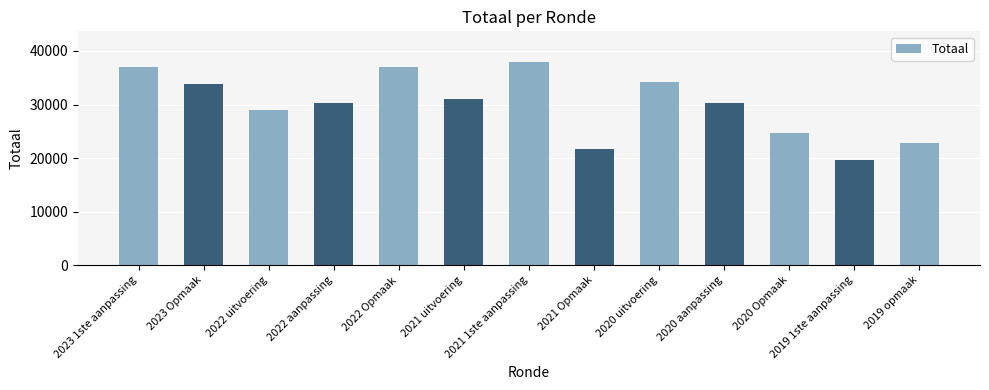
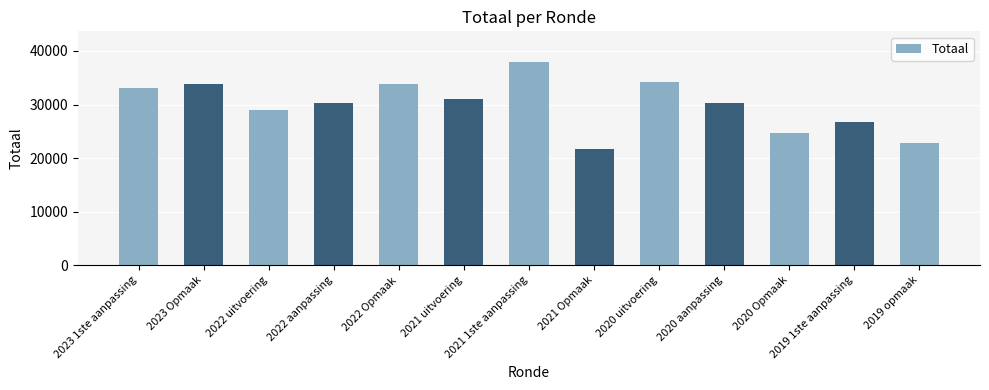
  {
-   "2023 1ste aanpassing": 37000,
+   "2023 1ste aanpassing": 33000,
    "2023 Opmaak": 34000,
    "2022 uitvoering": 29000,
    "2022 aanpassing": 30000,
-   "2022 Opmaak": 37000,
+   "2022 Opmaak": 34000,
    "2021 uitvoering": 31000,
    "2021 1ste aanpassing": 38000,
    "2021 Opmaak": 22000,
    "2020 uitvoering": 34000,
    "2020 aanpassing": 30000,
    "2020 Opmaak": 25000,
-   "2019 1ste aanpassing": 20000,
+   "2019 1ste aanpassing": 27000,
    "2019 opmaak": 23000
  }
